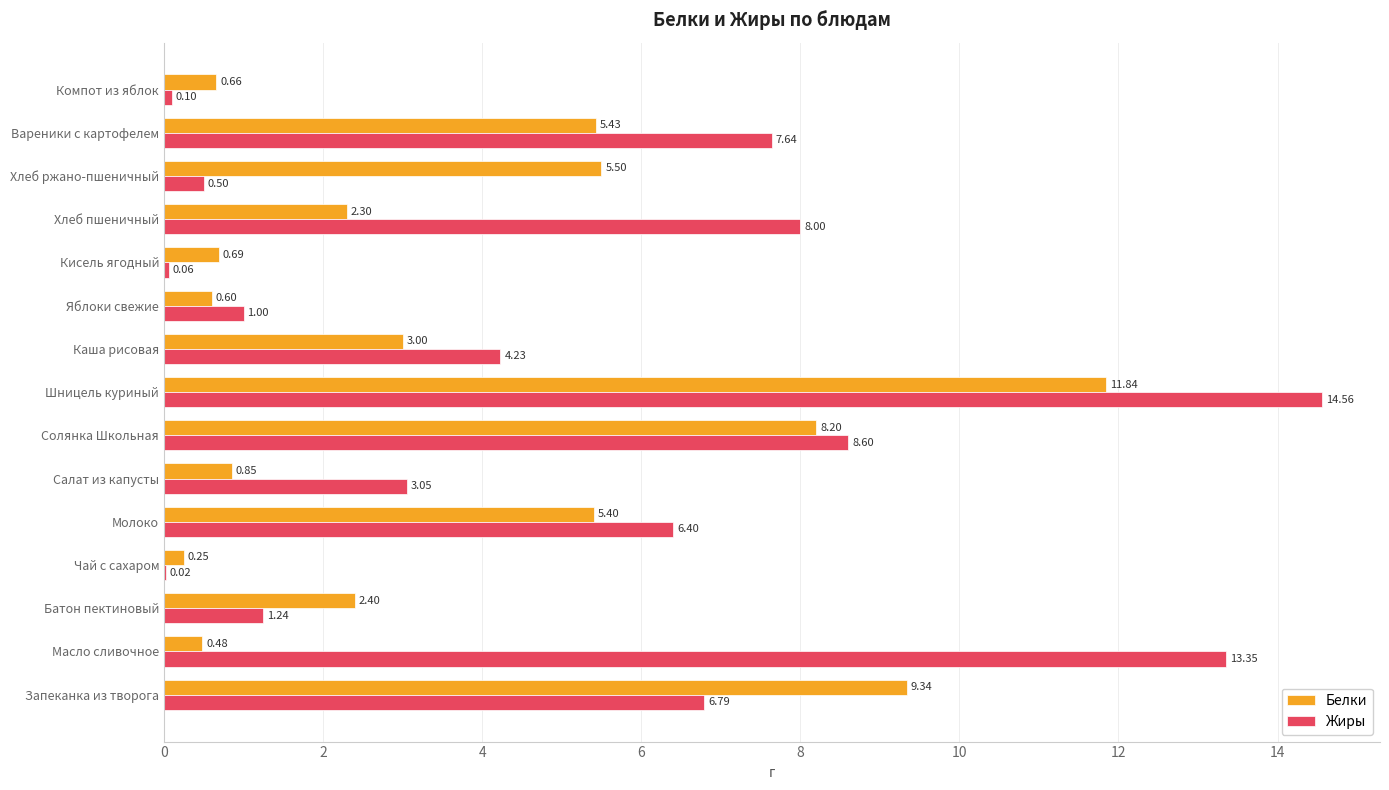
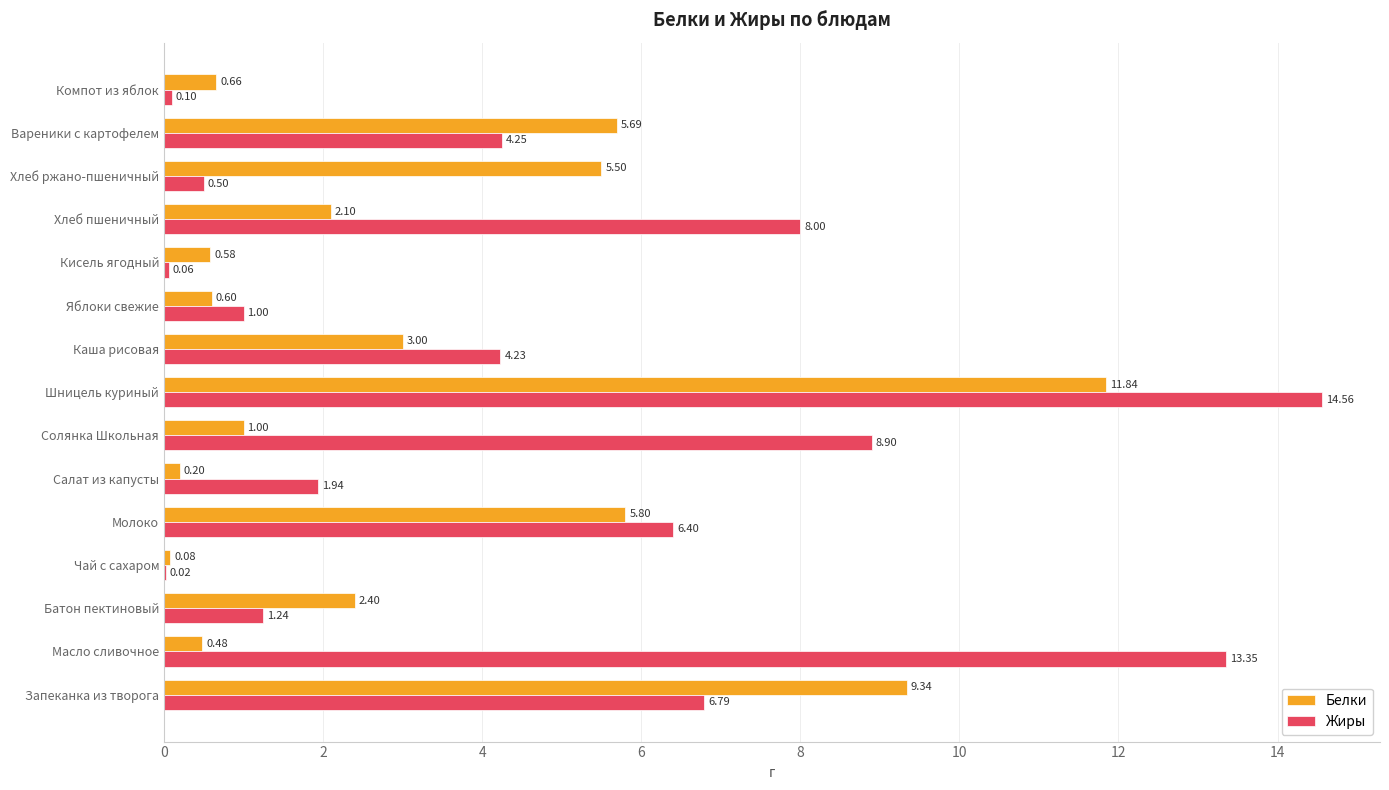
  {
    "Белки": {
      "Компот из яблок": 0.66,
-     "Вареники с картофелем": 5.43,
+     "Вареники с картофелем": 5.69,
      "Хлеб ржано-пшеничный": 5.50,
-     "Хлеб пшеничный": 2.30,
-     "Кисель ягодный": 0.69,
+     "Хлеб пшеничный": 2.10,
+     "Кисель ягодный": 0.58,
      "Яблоки свежие": 0.60,
      "Каша рисовая": 3.00,
      "Шницель куриный": 11.84,
-     "Солянка Школьная": 8.20,
-     "Салат из капусты": 0.85,
-     "Молоко": 5.40,
-     "Чай с сахаром": 0.25,
+     "Солянка Школьная": 1.00,
+     "Салат из капусты": 0.20,
+     "Молоко": 5.80,
+     "Чай с сахаром": 0.08,
      "Батон пектиновый": 2.40,
      "Масло сливочное": 0.48,
      "Запеканка из творога": 9.34
    },
    "Жиры": {
      "Компот из яблок": 0.10,
-     "Вареники с картофелем": 7.64,
+     "Вареники с картофелем": 4.25,
      "Хлеб ржано-пшеничный": 0.50,
      "Хлеб пшеничный": 8.00,
      "Кисель ягодный": 0.06,
      "Яблоки свежие": 1.00,
      "Каша рисовая": 4.23,
      "Шницель куриный": 14.56,
-     "Солянка Школьная": 8.60,
-     "Салат из капусты": 3.05,
+     "Солянка Школьная": 8.90,
+     "Салат из капусты": 1.94,
      "Молоко": 6.40,
      "Чай с сахаром": 0.02,
      "Батон пектиновый": 1.24,
      "Масло сливочное": 13.35,
      "Запеканка из творога": 6.79
    }
  }
